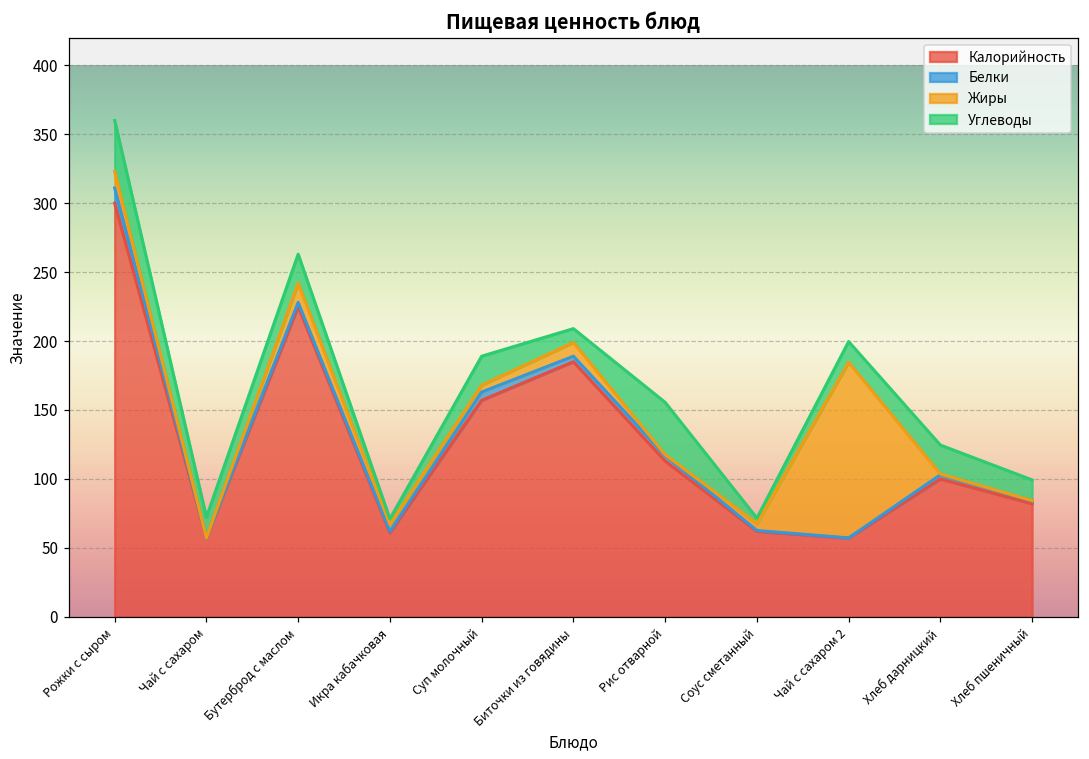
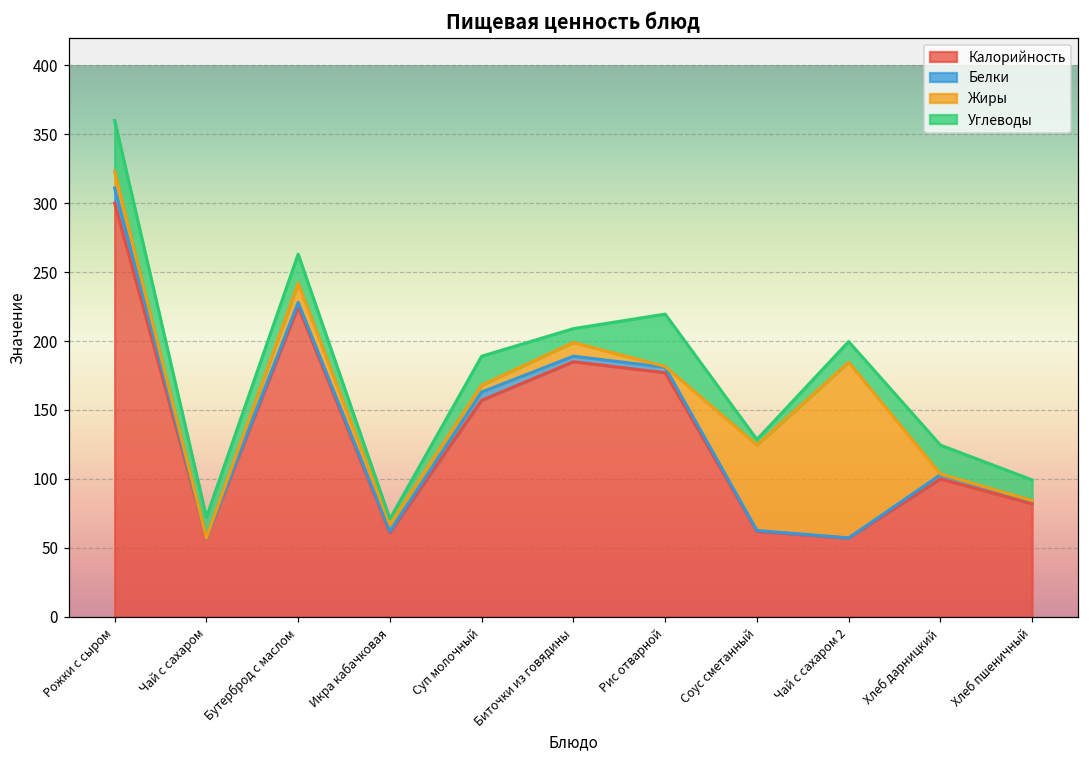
  {
    "Калорийность": {
      "Рожки с сыром": 300,
      "Бутерброд с маслом": 225,
      "Суп молочный": 157,
      "Биточки из говядины": 185,
-     "Рис отварной": 113,
+     "Рис отварной": 177,
      "Хлеб дарницкий": 100
    },
    "Белки": {
      "Рожки с сыром": 11,
      "Бутерброд с маслом": 3,
      "Суп молочный": 6,
      "Биточки из говядины": 4
    },
    "Жиры": {
      "Рожки с сыром": 12,
      "Бутерброд с маслом": 14,
      "Икра кабачковая": 5,
      "Суп молочный": 5,
      "Биточки из говядины": 10,
-     "Соус сметанный": 5,
+     "Соус сметанный": 62,
      "Чай с сахаром 2": 127
    },
    "Углеводы": {
      "Рожки с сыром": 37,
      "Чай с сахаром": 15,
      "Бутерброд с маслом": 21,
      "Икра кабачковая": 4,
      "Суп молочный": 21,
      "Биточки из говядины": 10,
      "Рис отварной": 38,
      "Соус сметанный": 4,
      "Чай с сахаром 2": 15,
      "Хлеб дарницкий": 21,
      "Хлеб пшеничный": 15
    }
  }
